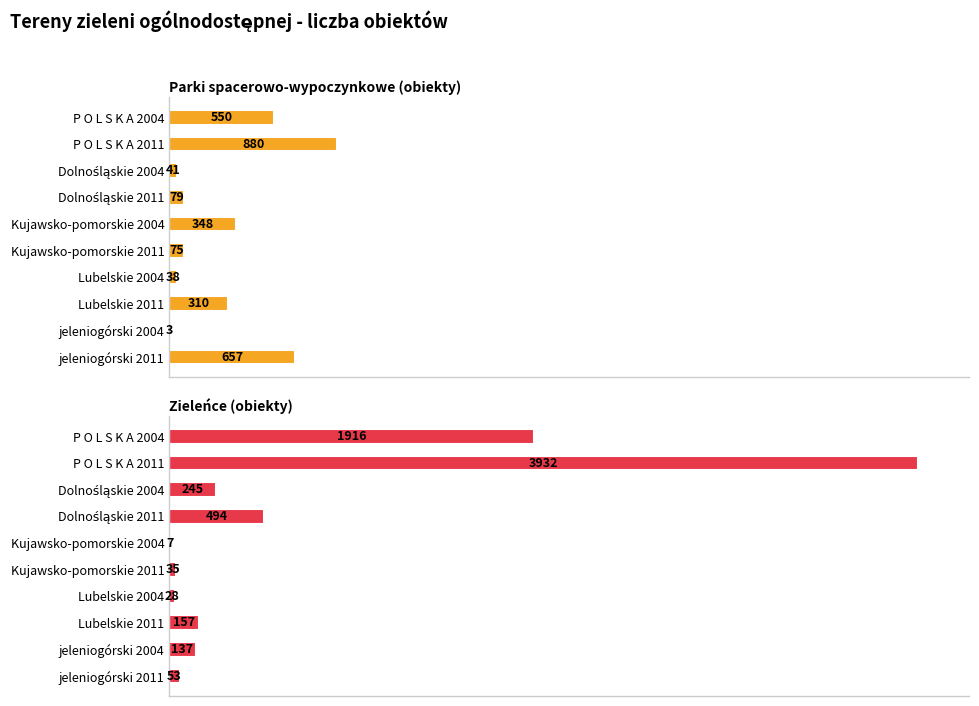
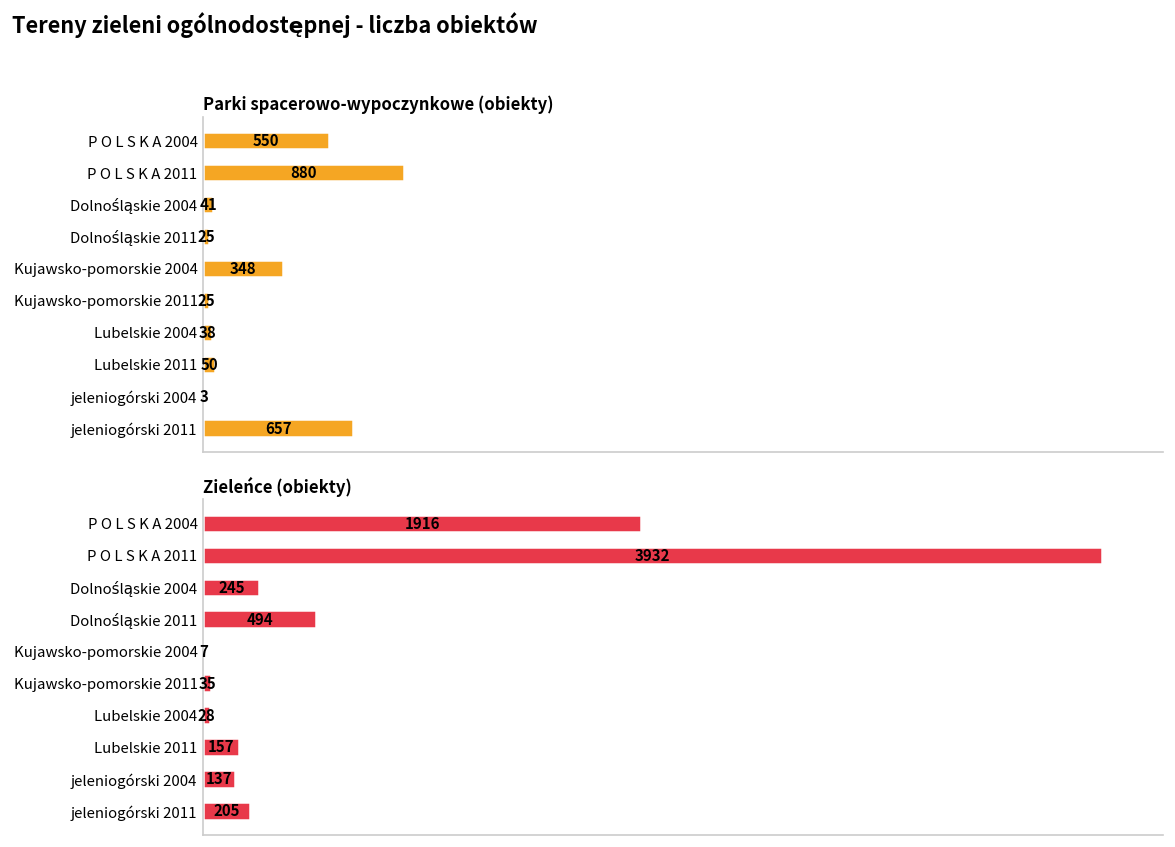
  {
    "Parki spacerowo-wypoczynkowe (obiekty)": {
      "P O L S K A 2004": 550,
      "P O L S K A 2011": 880,
      "Dolnośląskie 2004": 41,
-     "Dolnośląskie 2011": 79,
+     "Dolnośląskie 2011": 25,
      "Kujawsko-pomorskie 2004": 348,
-     "Kujawsko-pomorskie 2011": 75,
+     "Kujawsko-pomorskie 2011": 25,
      "Lubelskie 2004": 38,
-     "Lubelskie 2011": 310,
+     "Lubelskie 2011": 50,
      "jeleniogórski 2004": 3,
      "jeleniogórski 2011": 657
    },
    "Zieleńce (obiekty)": {
      "P O L S K A 2004": 1916,
      "P O L S K A 2011": 3932,
      "Dolnośląskie 2004": 245,
      "Dolnośląskie 2011": 494,
      "Kujawsko-pomorskie 2004": 7,
      "Kujawsko-pomorskie 2011": 35,
      "Lubelskie 2004": 28,
      "Lubelskie 2011": 157,
      "jeleniogórski 2004": 137,
-     "jeleniogórski 2011": 53
+     "jeleniogórski 2011": 205
    }
  }
